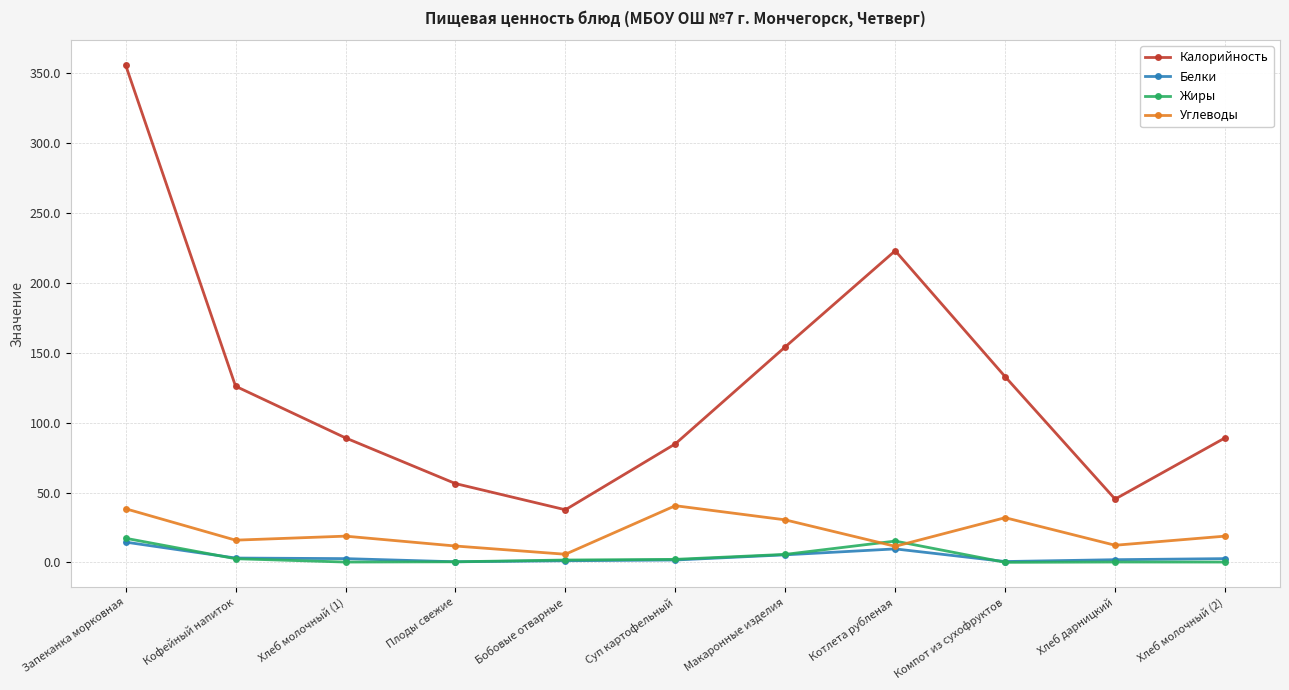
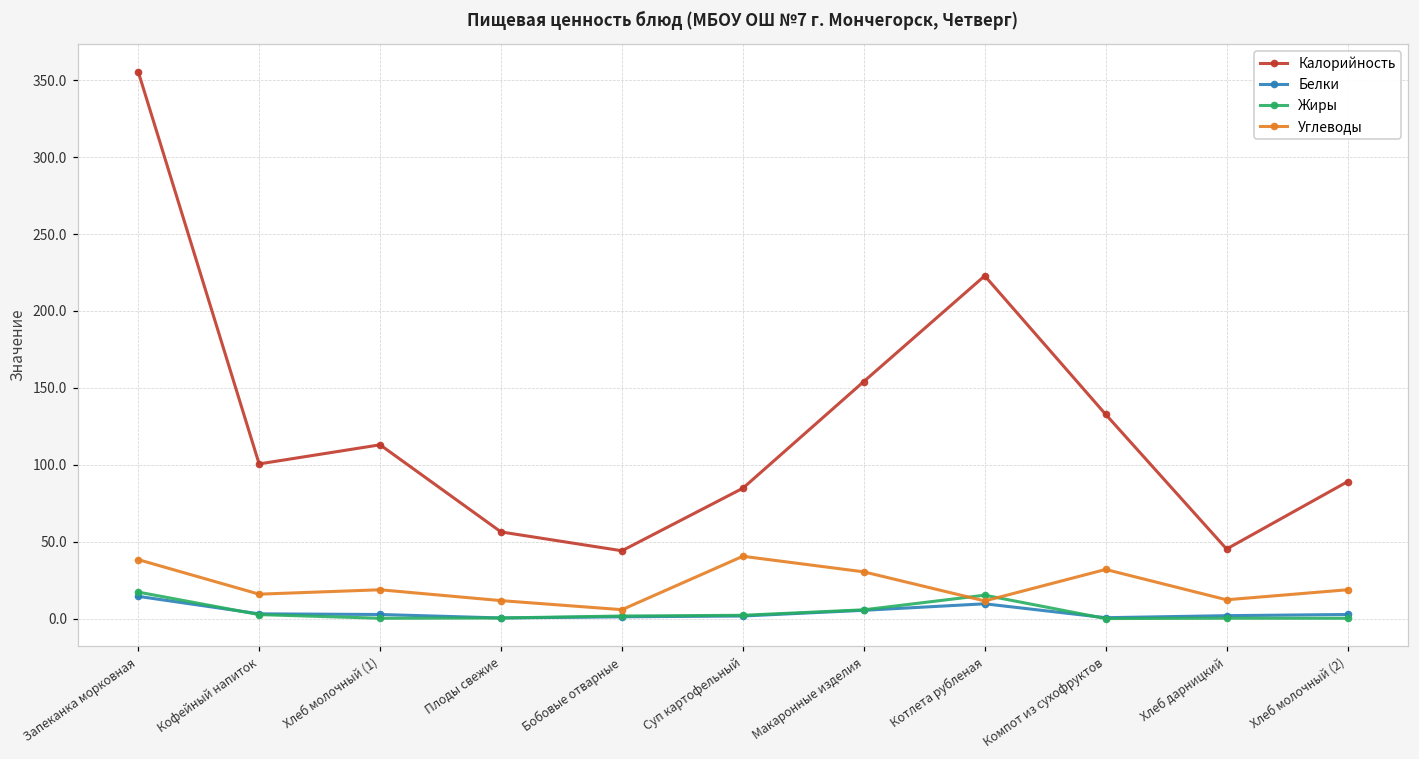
  {
    "Калорийность": {
      "Запеканка морковная": 356,
-     "Кофейный напиток": 126,
-     "Хлеб молочный (1)": 89,
+     "Кофейный напиток": 101,
+     "Хлеб молочный (1)": 113,
      "Плоды свежие": 56,
-     "Бобовые отварные": 38,
+     "Бобовые отварные": 44,
      "Суп картофельный": 85,
      "Макаронные изделия": 154,
      "Котлета рубленая": 223,
      "Компот из сухофруктов": 133,
      "Хлеб дарницкий": 45,
      "Хлеб молочный (2)": 89
    },
    "Белки": {
      "Запеканка морковная": 15,
      "Хлеб молочный (1)": 3,
      "Котлета рубленая": 10,
      "Хлеб молочный (2)": 3
    },
    "Жиры": {
      "Запеканка морковная": 17,
      "Хлеб молочный (1)": 0,
      "Котлета рубленая": 15,
      "Хлеб молочный (2)": 0
    },
    "Углеводы": {
      "Запеканка морковная": 38,
      "Кофейный напиток": 16,
      "Хлеб молочный (1)": 19,
      "Плоды свежие": 12,
      "Бобовые отварные": 6,
      "Суп картофельный": 41,
      "Макаронные изделия": 30,
      "Котлета рубленая": 12,
      "Компот из сухофруктов": 32,
      "Хлеб дарницкий": 12,
      "Хлеб молочный (2)": 19
    }
  }
